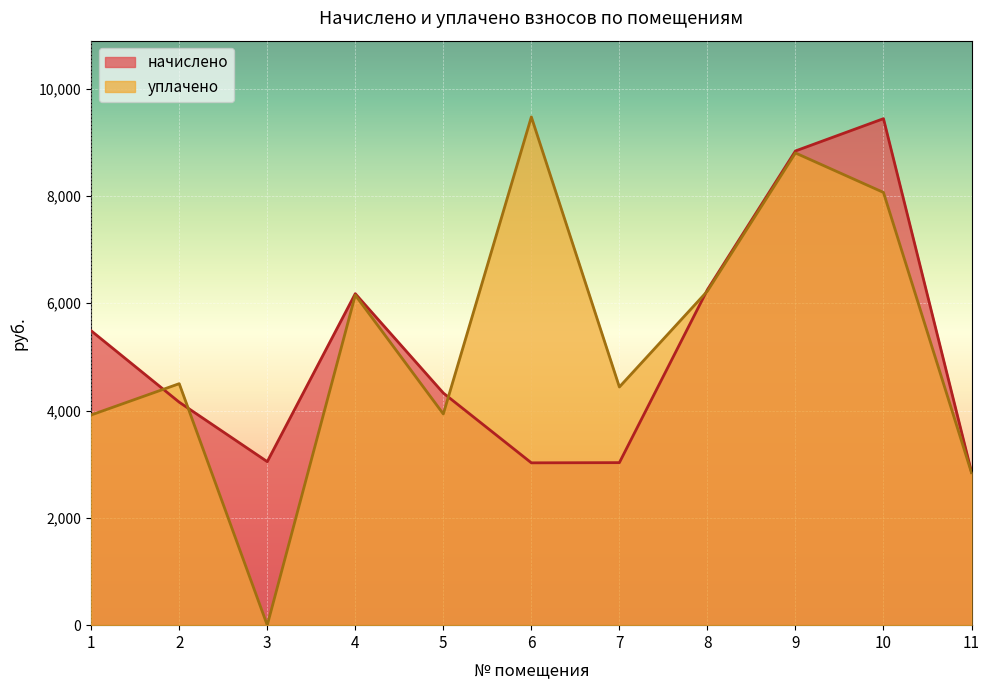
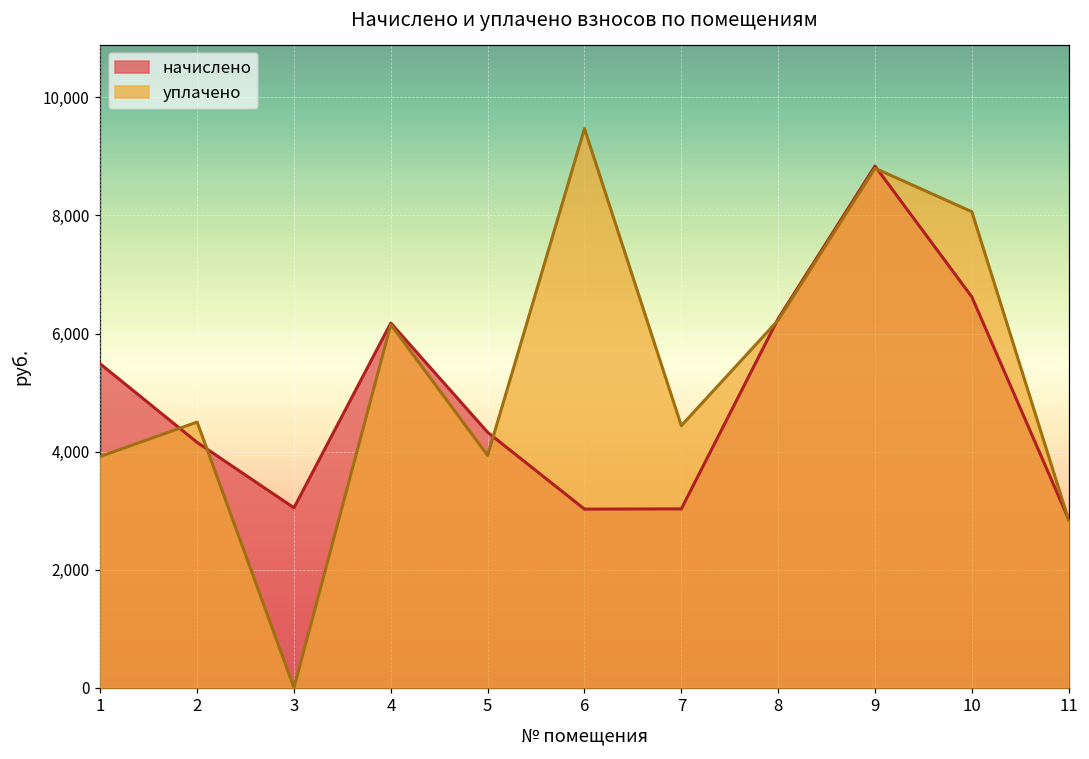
  {
    "начислено": {
      "1": "5,500",
      "2": "4,200",
      "3": "3,000",
      "5": "4,300",
      "6": "3,000",
      "7": "3,000",
-     "10": "9,400"
+     "10": "6,600"
    },
    "уплачено": {
      "1": "3,900",
      "2": "4,500",
      "3": "0",
      "5": "3,900",
      "6": "9,500",
      "7": "4,400",
      "10": "8,100"
    }
  }
